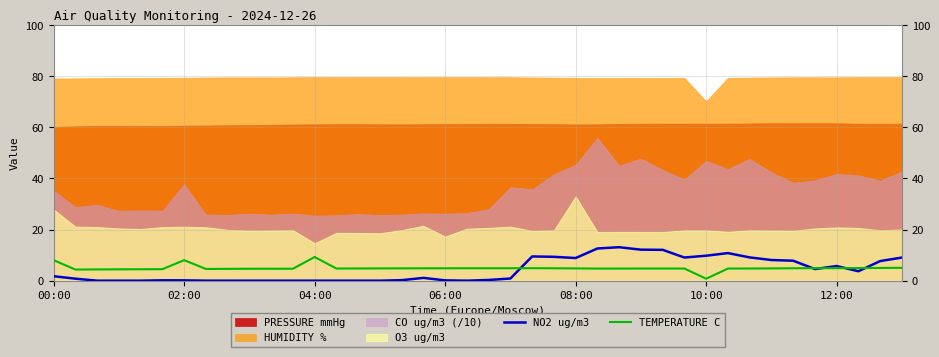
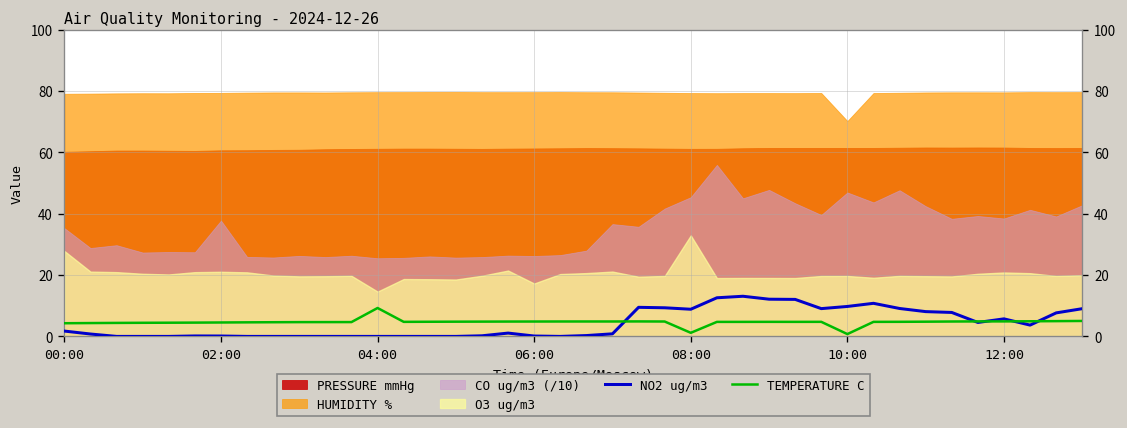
  {
    "NO2 ug/m3": {
      "00:00": 2,
      "02:00": 0,
      "04:00": 0,
      "06:00": 0,
      "08:00": 9,
      "10:00": 10
    },
    "PRESSURE mmHg": {
      "00:00": 60,
      "02:00": 61,
      "04:00": 61,
      "06:00": 61,
      "08:00": 61,
      "10:00": 61,
      "12:00": 62
    },
    "TEMPERATURE C": {
-     "00:00": 8,
-     "02:00": 8,
+     "00:00": 4,
+     "02:00": 5,
      "04:00": 9,
      "06:00": 5,
-     "08:00": 5,
+     "08:00": 1,
      "10:00": 1
    },
    "HUMIDITY %": {
      "00:00": 79,
      "02:00": 79,
      "04:00": 80,
      "06:00": 80,
      "08:00": 79,
      "10:00": 70,
      "12:00": 80
    },
    "CO ug/m3 (/10)": {
      "00:00": 35,
      "02:00": 38,
      "04:00": 25,
      "06:00": 26,
      "08:00": 45,
      "10:00": 47,
-     "12:00": 42
+     "12:00": 38
    },
    "O3 ug/m3": {
      "00:00": 28,
      "02:00": 21,
      "04:00": 15,
      "06:00": 17,
      "08:00": 33,
      "10:00": 20,
      "12:00": 21
    }
  }
